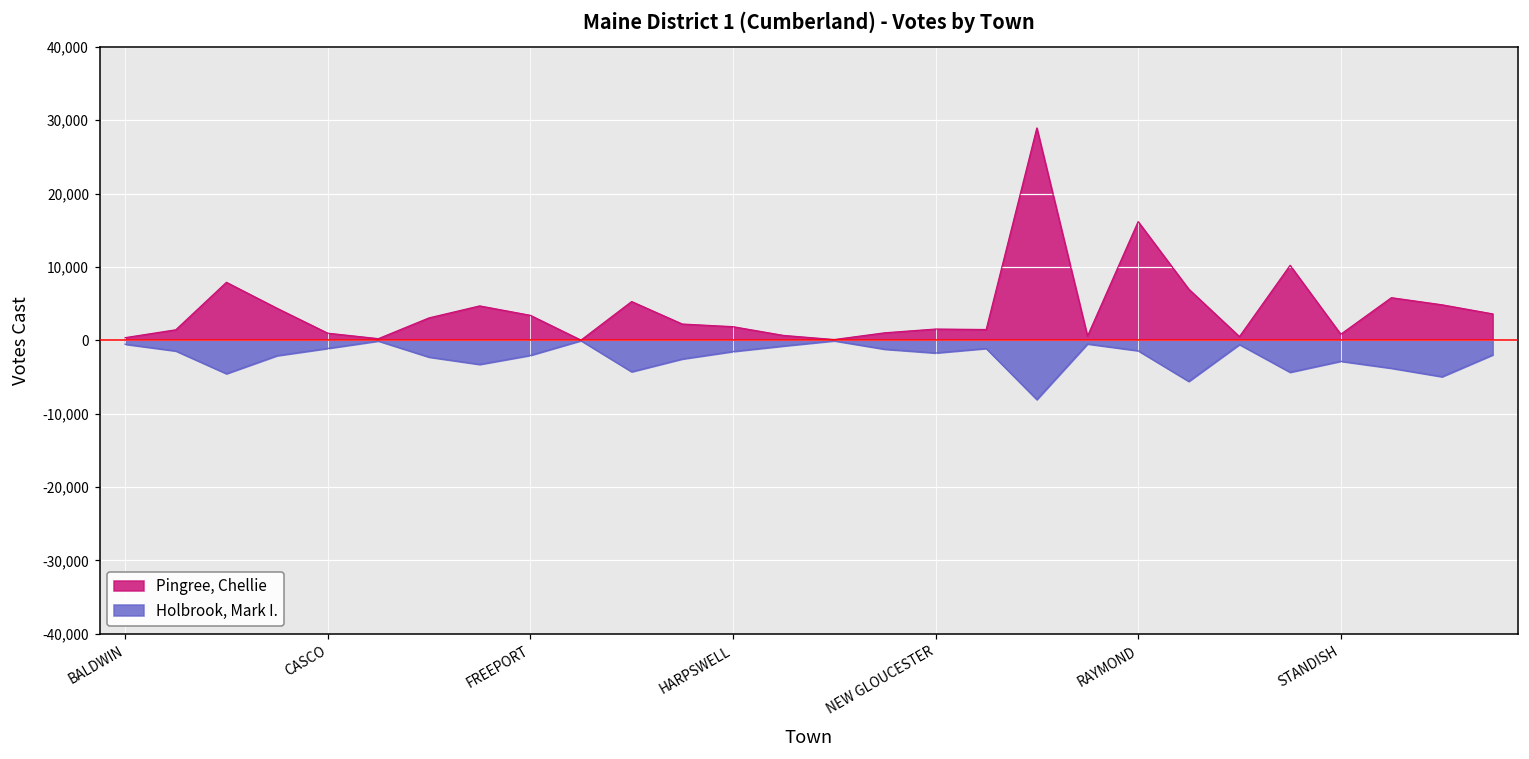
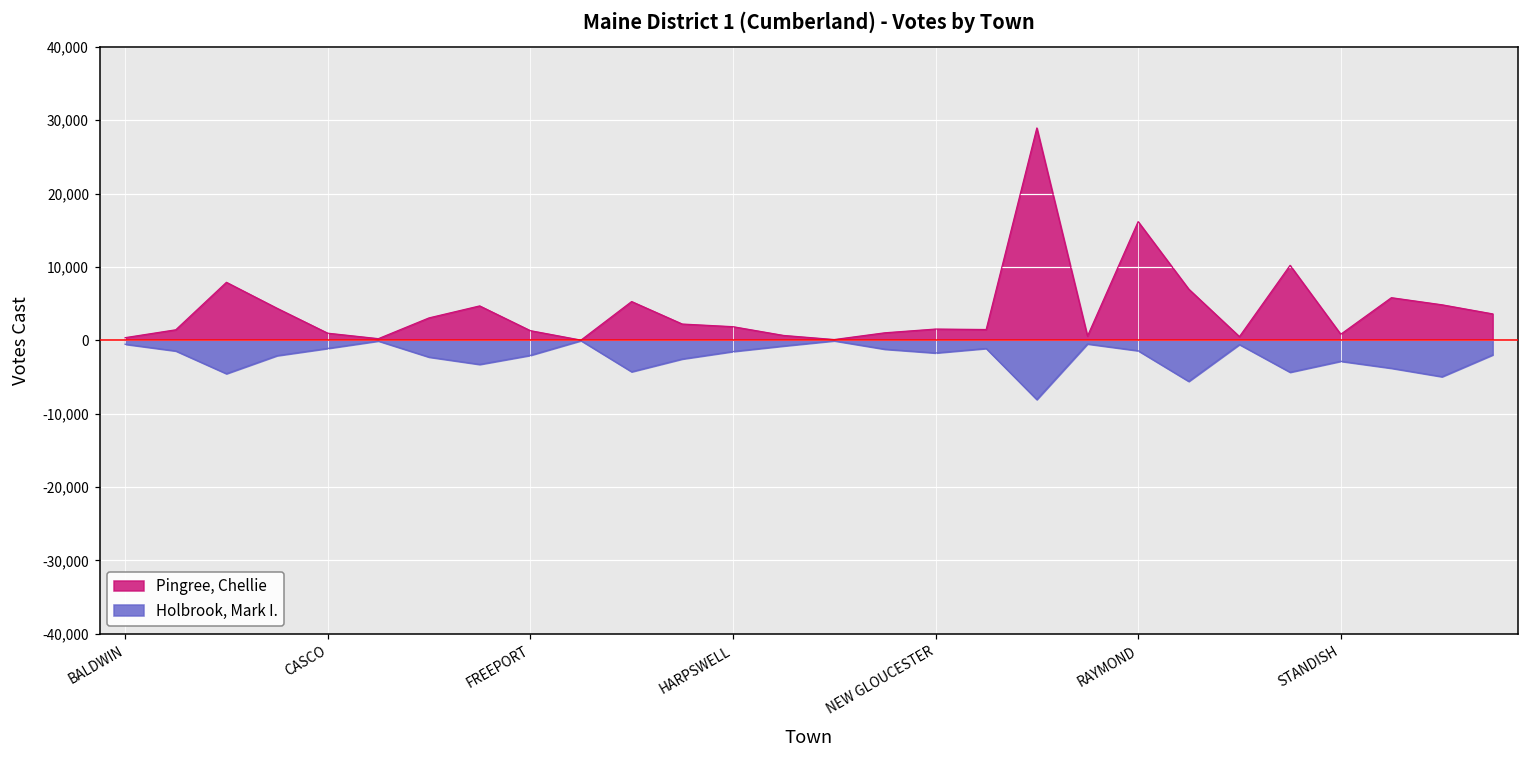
  {
    "Pingree, Chellie": {
      "CASCO": "1,000",
-     "FREEPORT": "3,000",
+     "FREEPORT": "1,000",
      "HARPSWELL": "2,000",
      "NEW GLOUCESTER": "2,000",
      "RAYMOND": "16,000",
      "STANDISH": "1,000"
    }
  }
